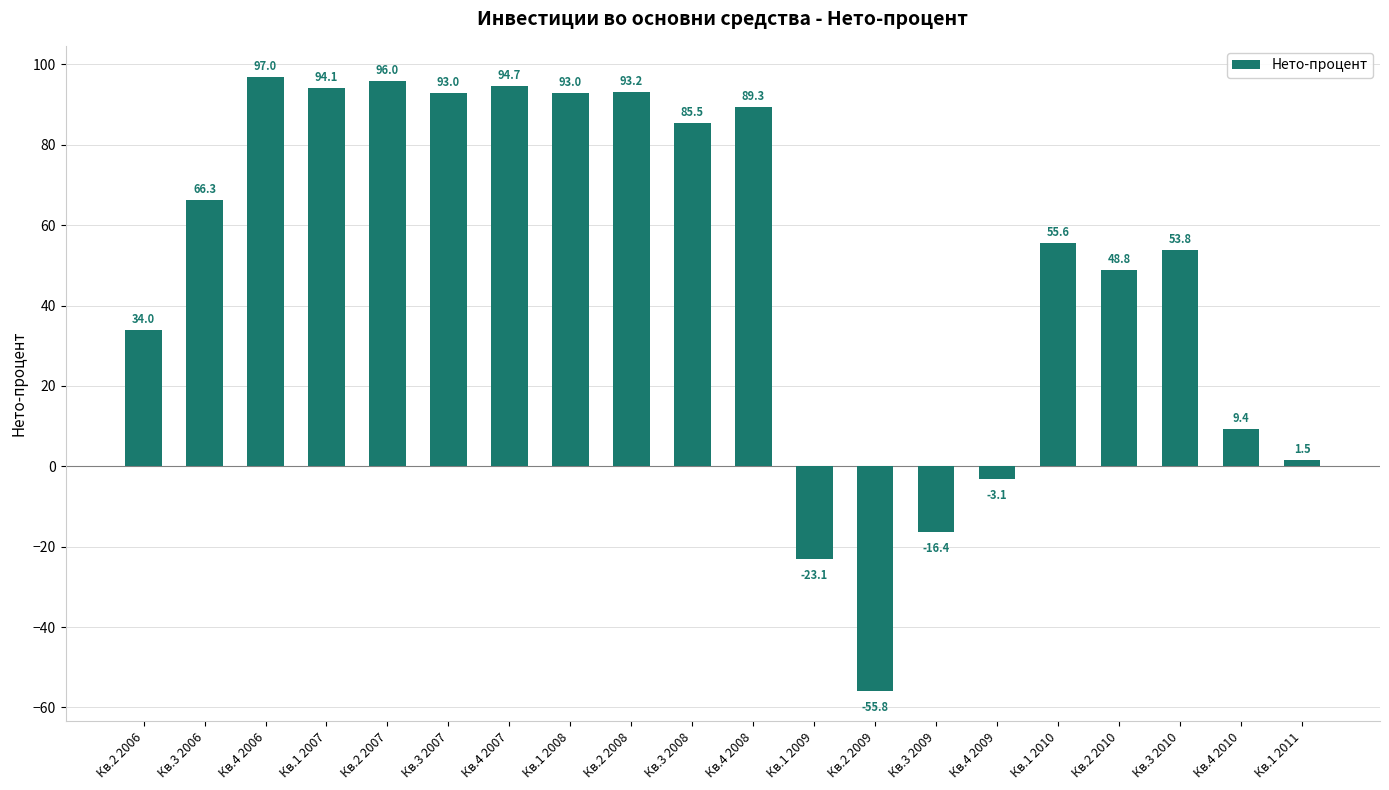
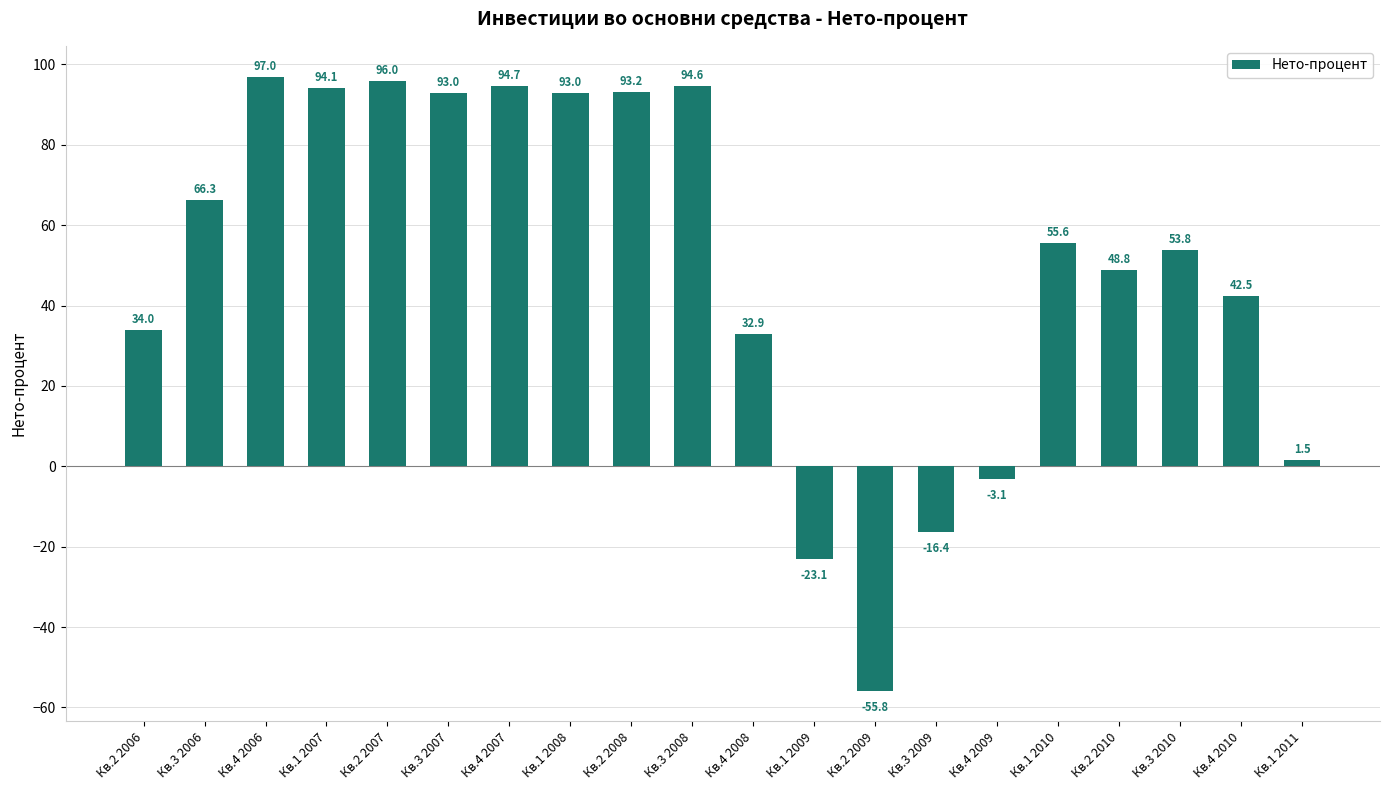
  {
    "Кв.2 2006": 34.0,
    "Кв.3 2006": 66.3,
    "Кв.4 2006": 97.0,
    "Кв.1 2007": 94.1,
    "Кв.2 2007": 96.0,
    "Кв.3 2007": 93.0,
    "Кв.4 2007": 94.7,
    "Кв.1 2008": 93.0,
    "Кв.2 2008": 93.2,
-   "Кв.3 2008": 85.5,
-   "Кв.4 2008": 89.3,
+   "Кв.3 2008": 94.6,
+   "Кв.4 2008": 32.9,
    "Кв.1 2009": -23.1,
    "Кв.2 2009": -55.8,
    "Кв.3 2009": -16.4,
    "Кв.4 2009": -3.1,
    "Кв.1 2010": 55.6,
    "Кв.2 2010": 48.8,
    "Кв.3 2010": 53.8,
-   "Кв.4 2010": 9.4,
+   "Кв.4 2010": 42.5,
    "Кв.1 2011": 1.5
  }
